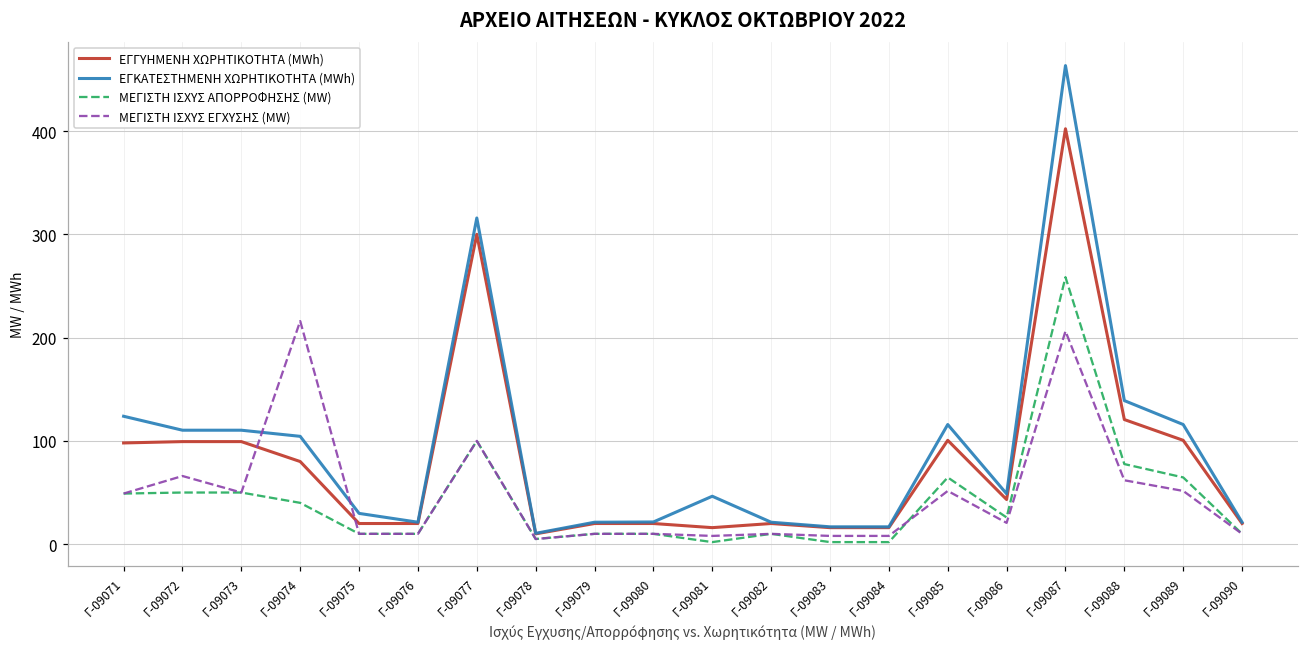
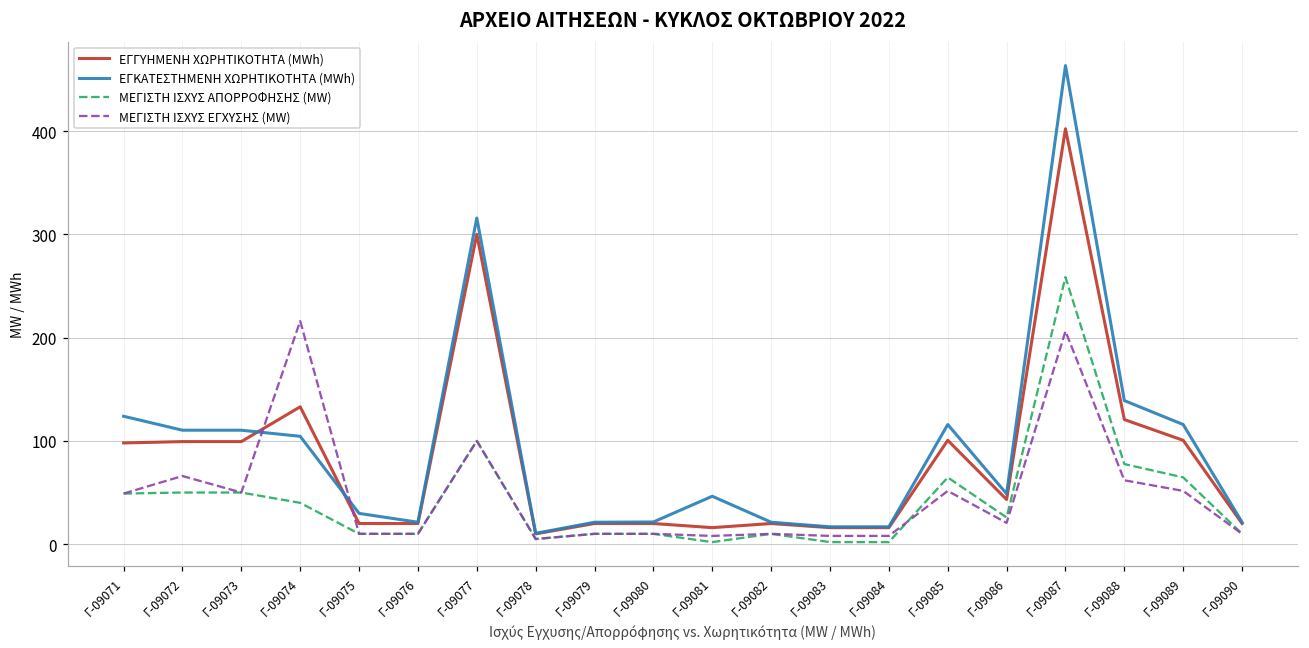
  {
    "ΕΓΓΥΗΜΕΝΗ ΧΩΡΗΤΙΚΟΤΗΤΑ (MWh)": {
      "Γ-09071": 100,
      "Γ-09072": 100,
      "Γ-09073": 100,
-     "Γ-09074": 80,
+     "Γ-09074": 130,
      "Γ-09075": 20,
      "Γ-09077": 300,
      "Γ-09081": 20,
      "Γ-09085": 100,
      "Γ-09086": 40,
      "Γ-09087": 400,
      "Γ-09088": 120,
      "Γ-09089": 100
    },
    "ΕΓΚΑΤΕΣΤΗΜΕΝΗ ΧΩΡΗΤΙΚΟΤΗΤΑ (MWh)": {
      "Γ-09071": 120,
      "Γ-09072": 110,
      "Γ-09073": 110,
      "Γ-09074": 100,
      "Γ-09075": 30,
      "Γ-09077": 320,
      "Γ-09081": 50,
      "Γ-09085": 120,
      "Γ-09086": 50,
      "Γ-09087": 460,
      "Γ-09088": 140,
      "Γ-09089": 120
    },
    "ΜΕΓΙΣΤΗ ΙΣΧΥΣ ΑΠΟΡΡΟΦΗΣΗΣ (MW)": {
      "Γ-09072": 50,
      "Γ-09074": 40,
      "Γ-09081": 0,
      "Γ-09083": 0,
      "Γ-09084": 0,
      "Γ-09085": 60,
      "Γ-09086": 30,
      "Γ-09087": 260,
      "Γ-09088": 80,
      "Γ-09089": 60
    },
    "ΜΕΓΙΣΤΗ ΙΣΧΥΣ ΕΓΧΥΣΗΣ (MW)": {
      "Γ-09072": 70,
      "Γ-09074": 220,
      "Γ-09081": 10,
      "Γ-09083": 10,
      "Γ-09084": 10,
      "Γ-09085": 50,
      "Γ-09086": 20,
      "Γ-09087": 210,
      "Γ-09088": 60,
      "Γ-09089": 50
    }
  }
